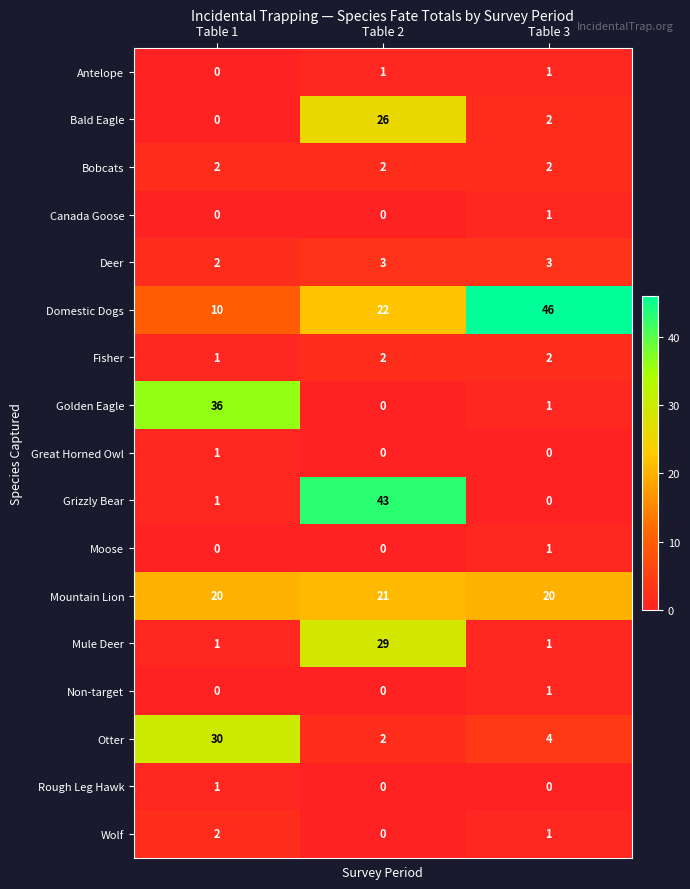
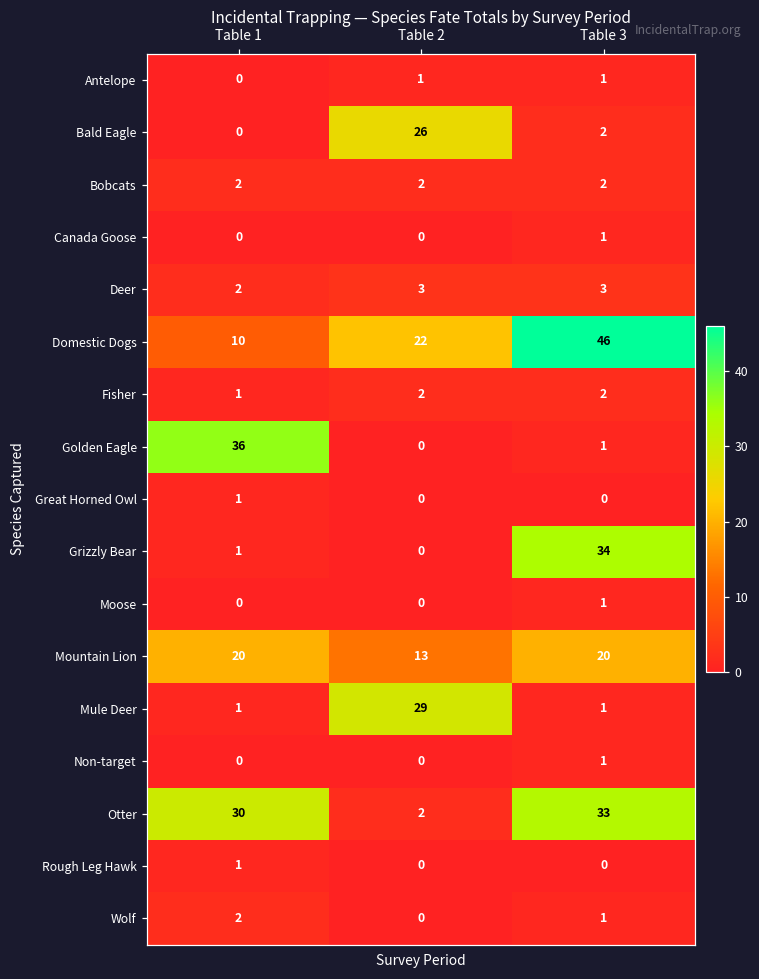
  {
    "Antelope": {
      "Table 1": 0,
      "Table 2": 1,
      "Table 3": 1
    },
    "Bald Eagle": {
      "Table 1": 0,
      "Table 2": 26,
      "Table 3": 2
    },
    "Bobcats": {
      "Table 1": 2,
      "Table 2": 2,
      "Table 3": 2
    },
    "Canada Goose": {
      "Table 1": 0,
      "Table 2": 0,
      "Table 3": 1
    },
    "Deer": {
      "Table 1": 2,
      "Table 2": 3,
      "Table 3": 3
    },
    "Domestic Dogs": {
      "Table 1": 10,
      "Table 2": 22,
      "Table 3": 46
    },
    "Fisher": {
      "Table 1": 1,
      "Table 2": 2,
      "Table 3": 2
    },
    "Golden Eagle": {
      "Table 1": 36,
      "Table 2": 0,
      "Table 3": 1
    },
    "Great Horned Owl": {
      "Table 1": 1,
      "Table 2": 0,
      "Table 3": 0
    },
    "Grizzly Bear": {
      "Table 1": 1,
-     "Table 2": 43,
-     "Table 3": 0
+     "Table 2": 0,
+     "Table 3": 34
    },
    "Moose": {
      "Table 1": 0,
      "Table 2": 0,
      "Table 3": 1
    },
    "Mountain Lion": {
      "Table 1": 20,
-     "Table 2": 21,
+     "Table 2": 13,
      "Table 3": 20
    },
    "Mule Deer": {
      "Table 1": 1,
      "Table 2": 29,
      "Table 3": 1
    },
    "Non-target": {
      "Table 1": 0,
      "Table 2": 0,
      "Table 3": 1
    },
    "Otter": {
      "Table 1": 30,
      "Table 2": 2,
-     "Table 3": 4
+     "Table 3": 33
    },
    "Rough Leg Hawk": {
      "Table 1": 1,
      "Table 2": 0,
      "Table 3": 0
    },
    "Wolf": {
      "Table 1": 2,
      "Table 2": 0,
      "Table 3": 1
    }
  }
